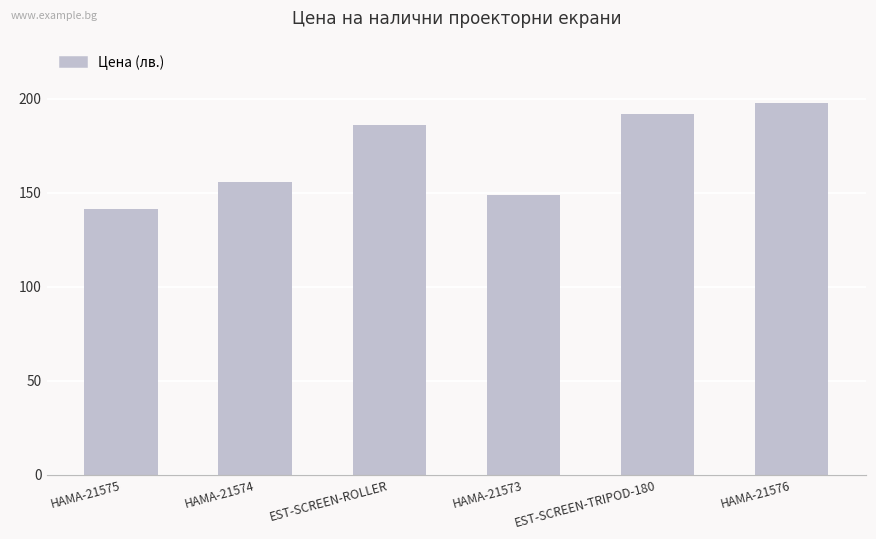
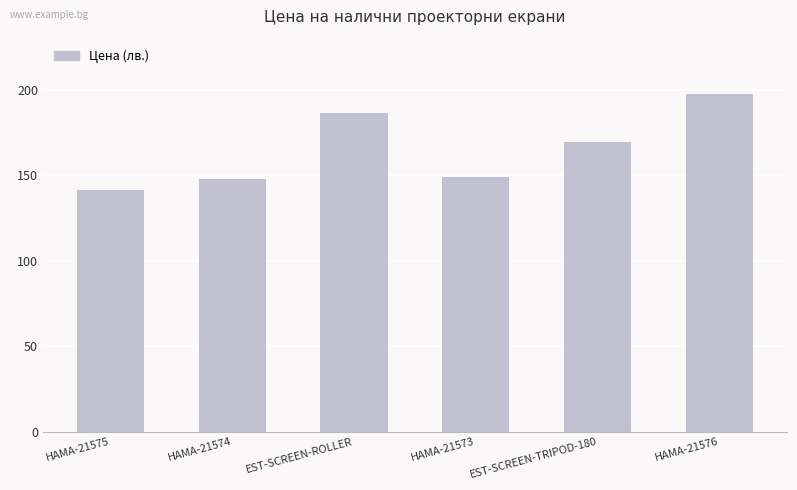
  {
    "HAMA-21575": 142,
-   "HAMA-21574": 156,
+   "HAMA-21574": 148,
    "EST-SCREEN-ROLLER": 186,
    "HAMA-21573": 149,
-   "EST-SCREEN-TRIPOD-180": 192,
+   "EST-SCREEN-TRIPOD-180": 170,
    "HAMA-21576": 198
  }
